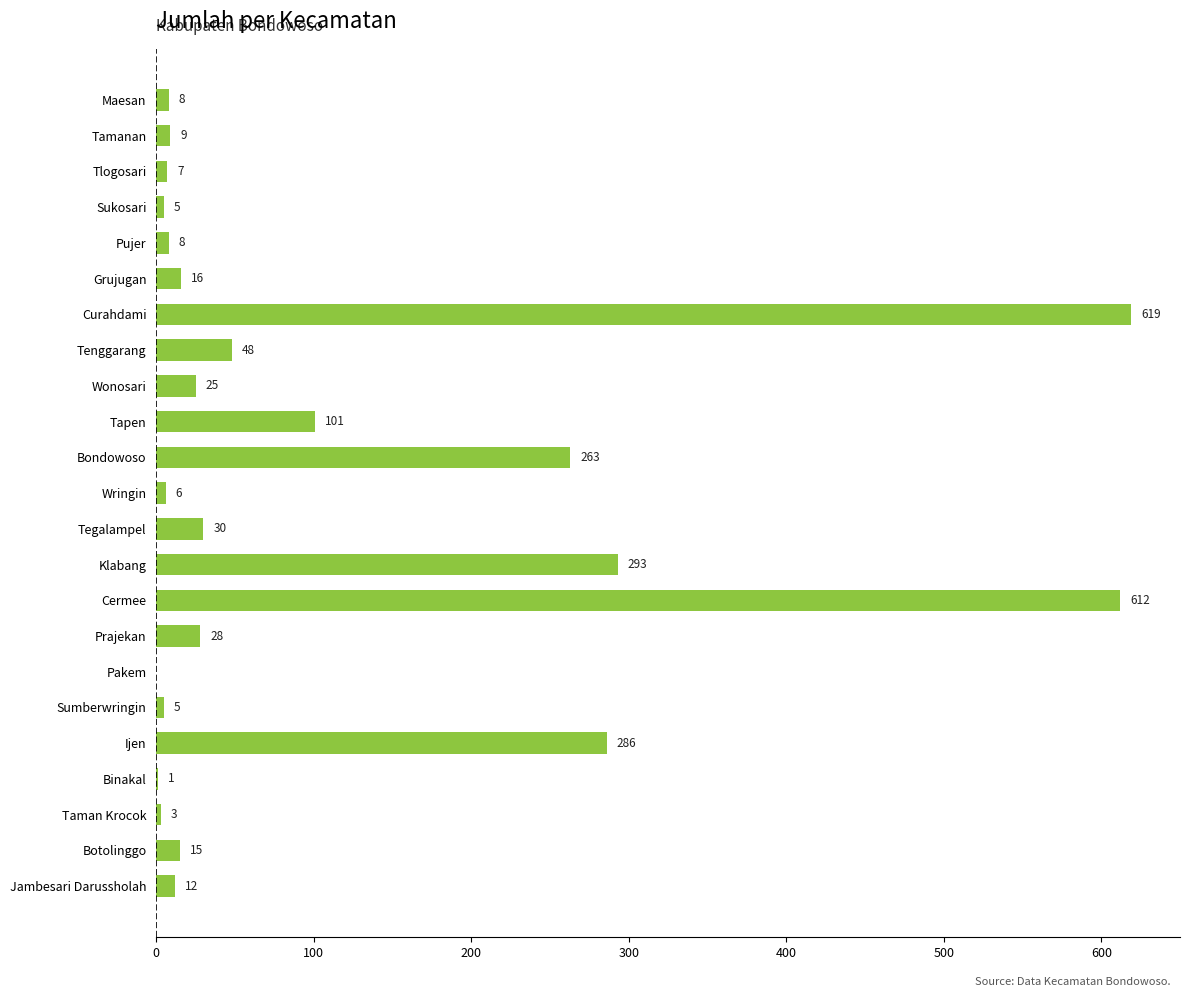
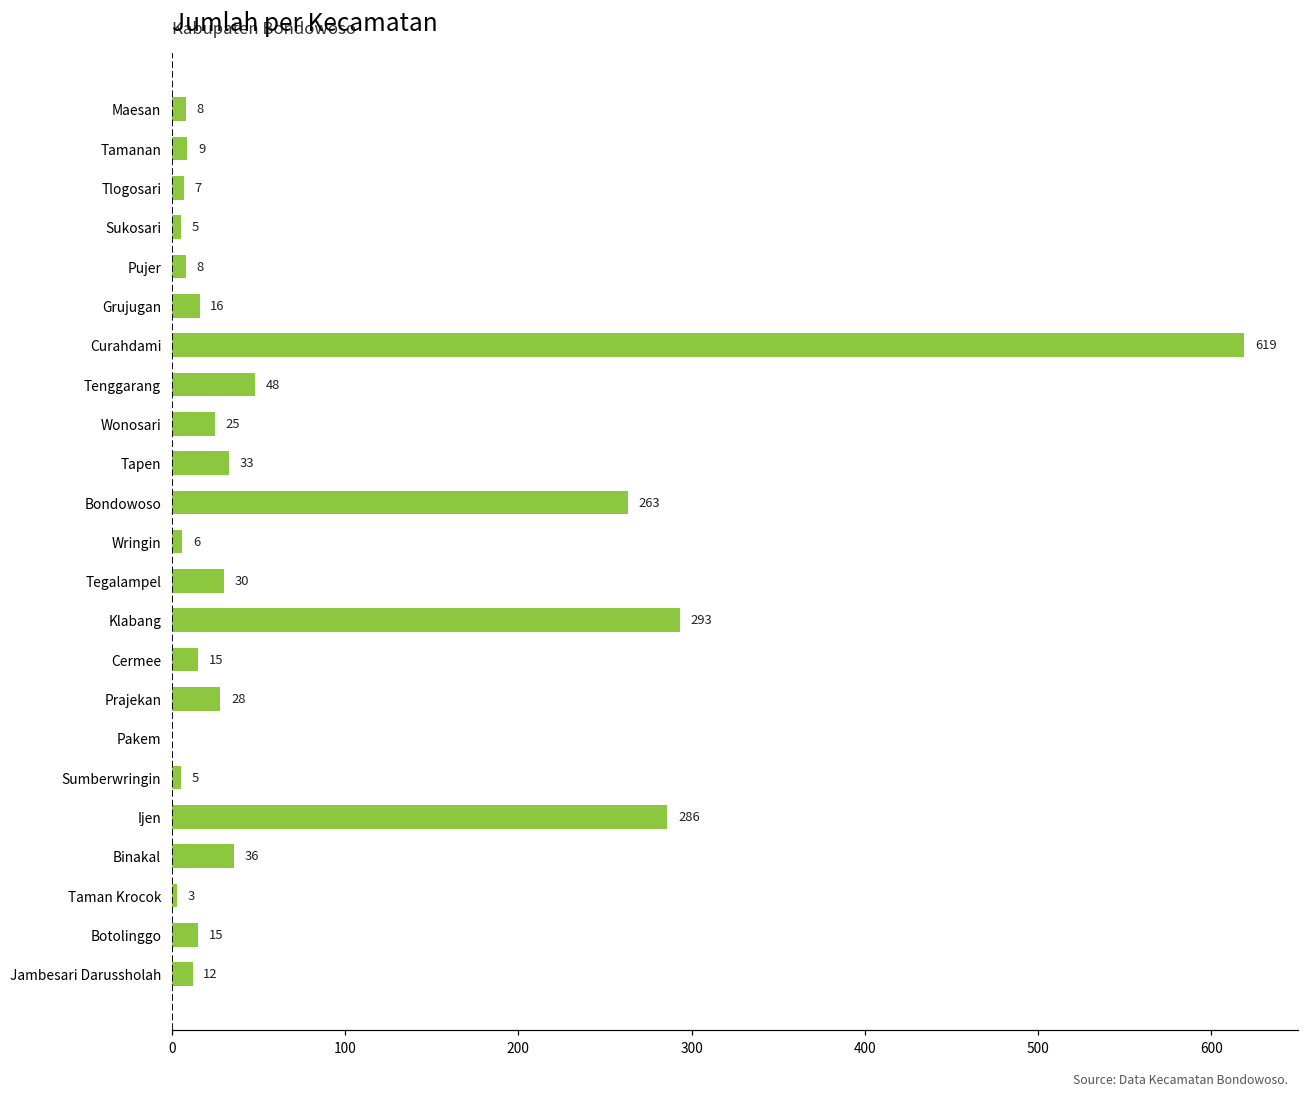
  {
    "Maesan": 8,
    "Tamanan": 9,
    "Tlogosari": 7,
    "Sukosari": 5,
    "Pujer": 8,
    "Grujugan": 16,
    "Curahdami": 619,
    "Tenggarang": 48,
    "Wonosari": 25,
-   "Tapen": 101,
+   "Tapen": 33,
    "Bondowoso": 263,
    "Wringin": 6,
    "Tegalampel": 30,
    "Klabang": 293,
-   "Cermee": 612,
+   "Cermee": 15,
    "Prajekan": 28,
    "Sumberwringin": 5,
    "Ijen": 286,
-   "Binakal": 1,
+   "Binakal": 36,
    "Taman Krocok": 3,
    "Botolinggo": 15,
    "Jambesari Darussholah": 12
  }
